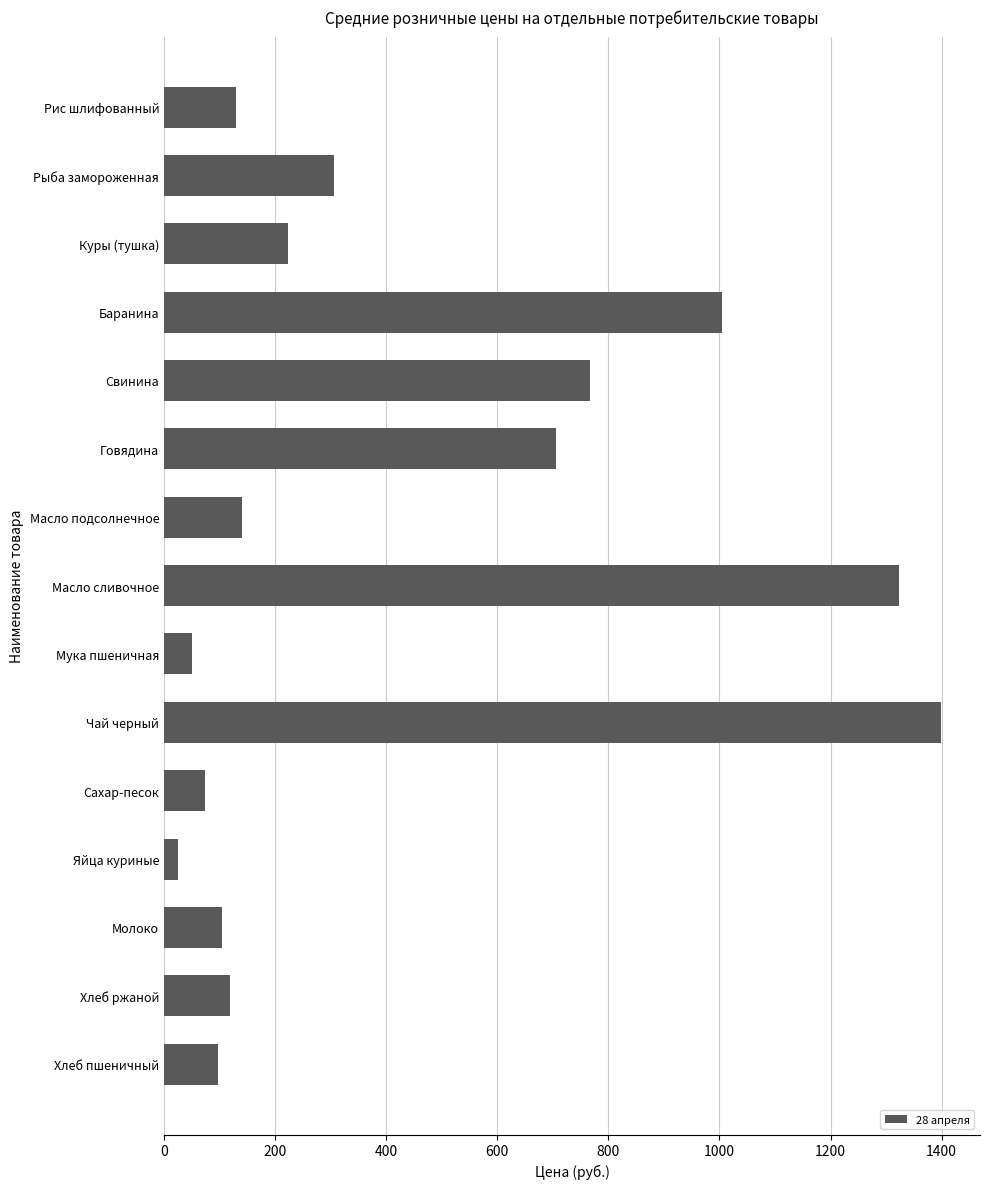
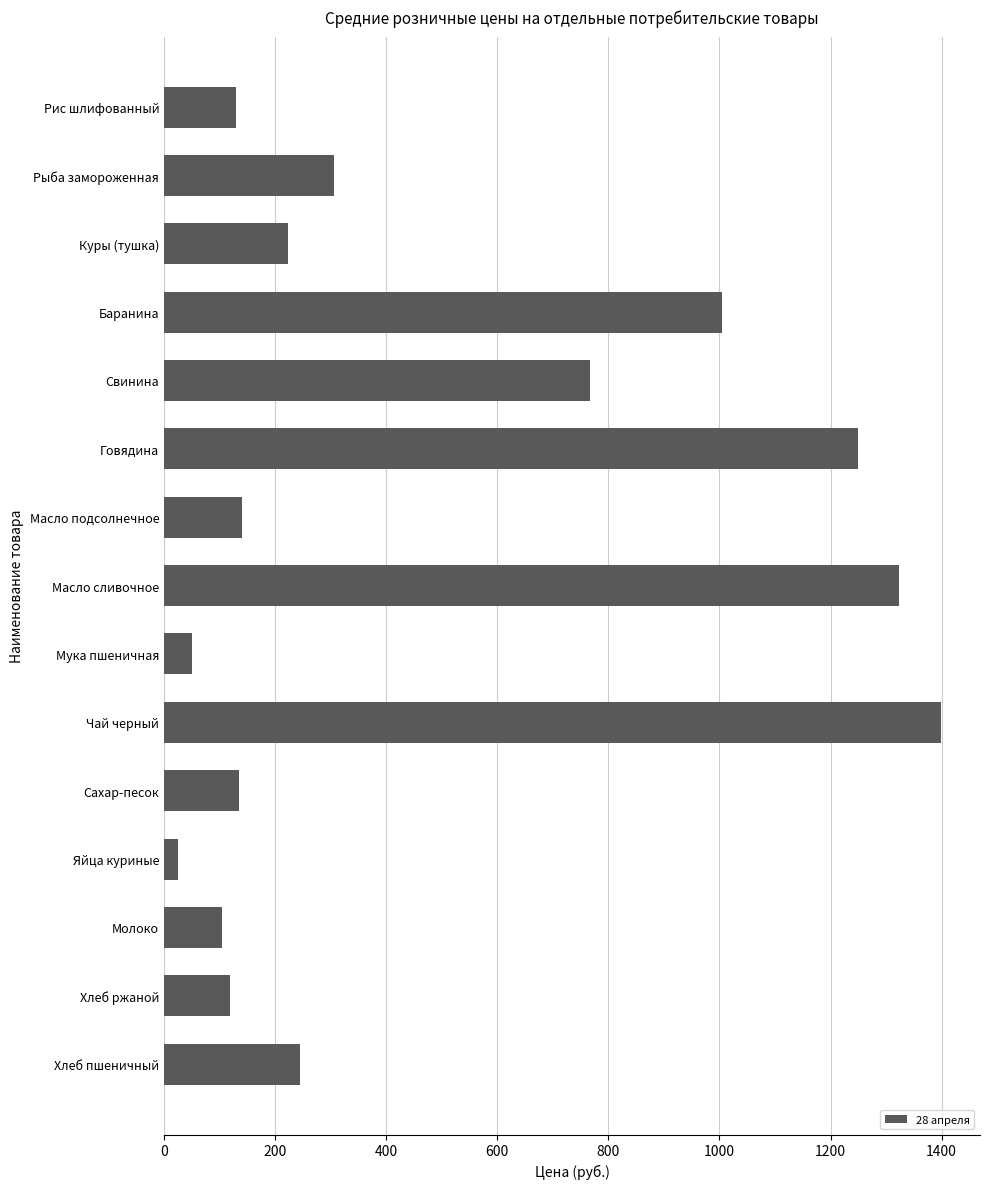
  {
    "Рис шлифованный": 130,
    "Рыба замороженная": 310,
    "Куры (тушка)": 220,
    "Баранина": 1010,
    "Свинина": 770,
-   "Говядина": 710,
+   "Говядина": 1250,
    "Масло подсолнечное": 140,
    "Масло сливочное": 1320,
    "Мука пшеничная": 50,
    "Чай черный": 1400,
-   "Сахар-песок": 70,
+   "Сахар-песок": 130,
    "Яйца куриные": 20,
    "Молоко": 100,
    "Хлеб ржаной": 120,
-   "Хлеб пшеничный": 100
+   "Хлеб пшеничный": 250
  }
